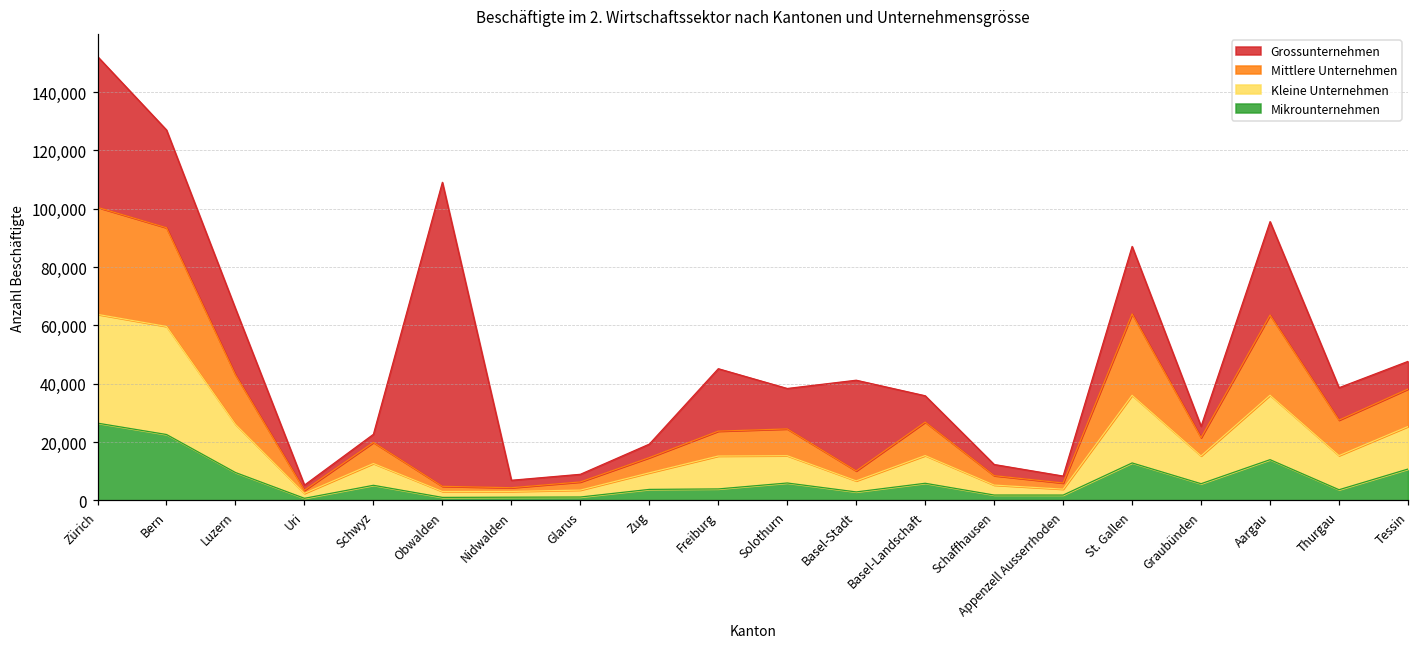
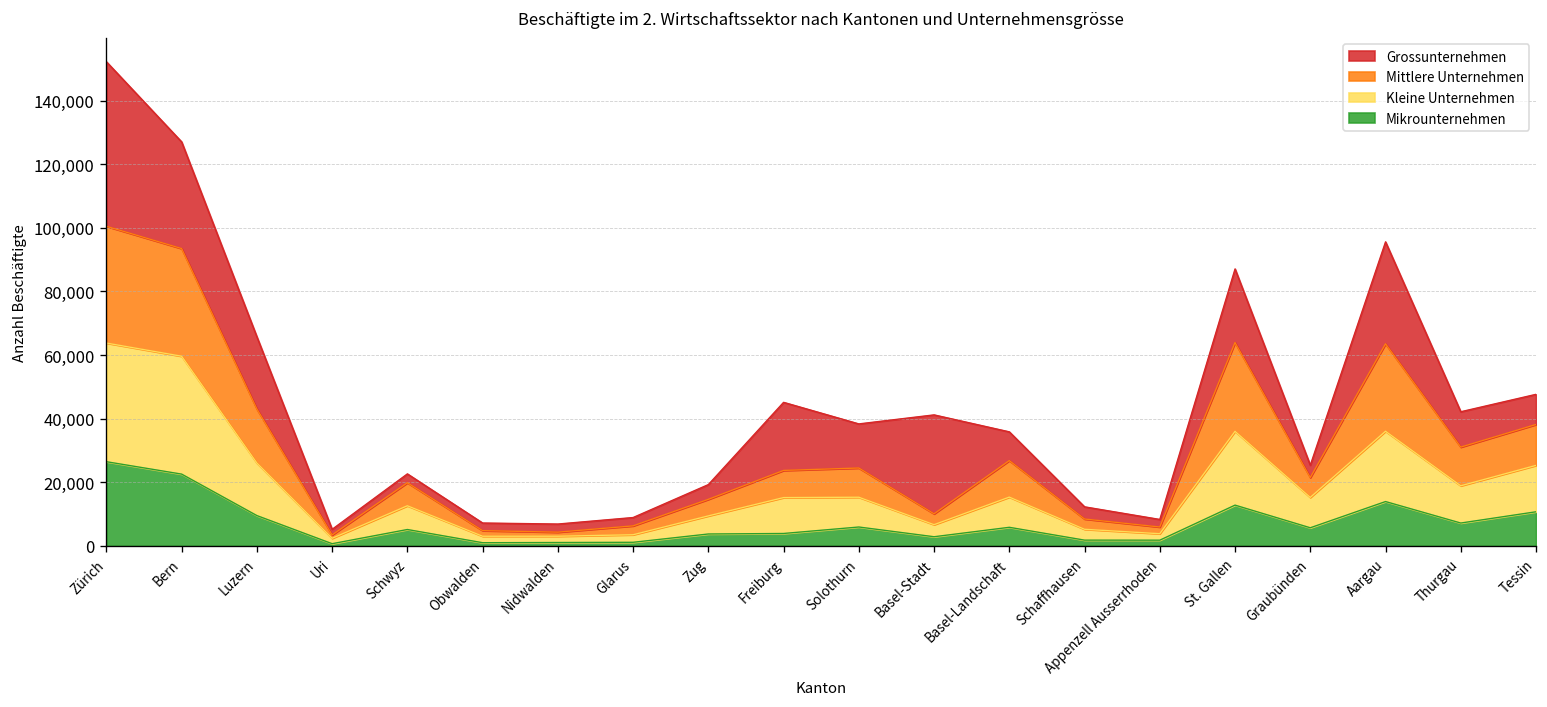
  {
    "Mikrounternehmen": {
      "Zürich": "26,000",
      "Bern": "23,000",
      "Luzern": "10,000",
      "Uri": "1,000",
      "Schwyz": "5,000",
      "Obwalden": "1,000",
      "Nidwalden": "1,000",
      "Glarus": "1,000",
      "Zug": "4,000",
      "Freiburg": "4,000",
      "Solothurn": "6,000",
      "Basel-Stadt": "3,000",
      "Basel-Landschaft": "6,000",
      "Schaffhausen": "2,000",
      "Appenzell Ausserrhoden": "2,000",
      "St. Gallen": "13,000",
      "Graubünden": "6,000",
      "Aargau": "14,000",
-     "Thurgau": "4,000",
+     "Thurgau": "7,000",
      "Tessin": "11,000"
    },
    "Kleine Unternehmen": {
      "Zürich": "37,000",
      "Bern": "37,000",
      "Luzern": "17,000",
      "Uri": "2,000",
      "Schwyz": "7,000",
      "Obwalden": "2,000",
      "Nidwalden": "2,000",
      "Glarus": "2,000",
      "Zug": "6,000",
      "Freiburg": "11,000",
      "Solothurn": "9,000",
      "Basel-Stadt": "4,000",
      "Basel-Landschaft": "9,000",
      "Schaffhausen": "3,000",
      "Appenzell Ausserrhoden": "2,000",
      "St. Gallen": "23,000",
      "Graubünden": "10,000",
      "Aargau": "22,000",
      "Thurgau": "12,000",
      "Tessin": "15,000"
    },
    "Mittlere Unternehmen": {
      "Zürich": "37,000",
      "Bern": "34,000",
      "Luzern": "17,000",
      "Uri": "1,000",
      "Schwyz": "7,000",
      "Obwalden": "2,000",
      "Nidwalden": "1,000",
      "Glarus": "3,000",
      "Zug": "5,000",
      "Freiburg": "9,000",
      "Solothurn": "9,000",
      "Basel-Stadt": "3,000",
      "Basel-Landschaft": "11,000",
      "Schaffhausen": "3,000",
      "Appenzell Ausserrhoden": "2,000",
      "St. Gallen": "28,000",
      "Graubünden": "6,000",
      "Aargau": "27,000",
      "Thurgau": "12,000",
      "Tessin": "13,000"
    },
    "Grossunternehmen": {
      "Zürich": "52,000",
      "Bern": "34,000",
      "Luzern": "23,000",
      "Uri": "2,000",
      "Schwyz": "3,000",
-     "Obwalden": "104,000",
+     "Obwalden": "2,000",
      "Nidwalden": "3,000",
      "Glarus": "3,000",
      "Zug": "5,000",
      "Freiburg": "21,000",
      "Solothurn": "14,000",
      "Basel-Stadt": "31,000",
      "Basel-Landschaft": "9,000",
      "Schaffhausen": "4,000",
      "Appenzell Ausserrhoden": "2,000",
      "St. Gallen": "23,000",
      "Graubünden": "4,000",
      "Aargau": "32,000",
      "Thurgau": "11,000",
      "Tessin": "9,000"
    }
  }
